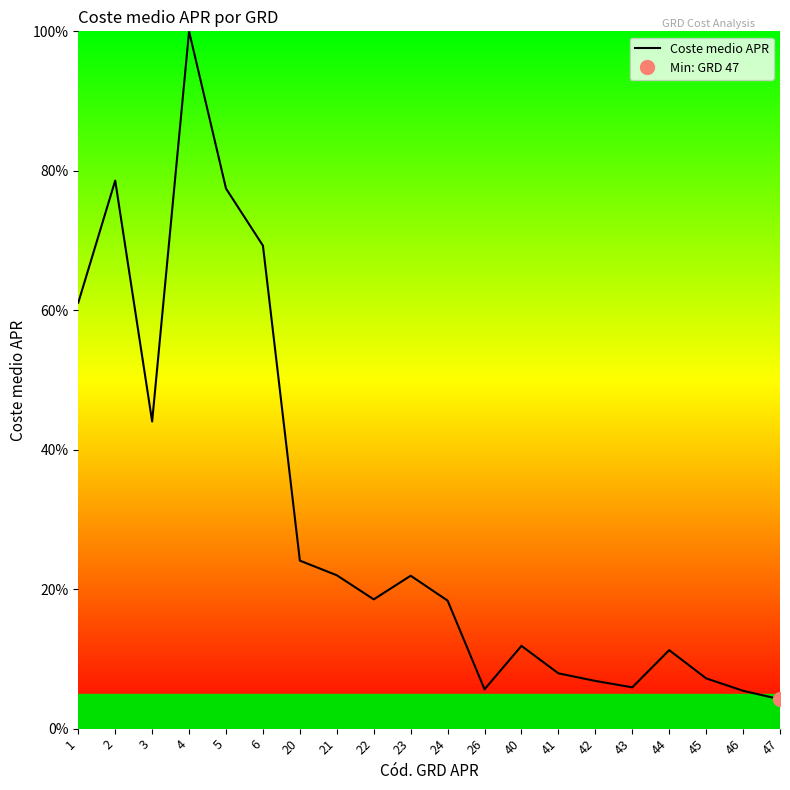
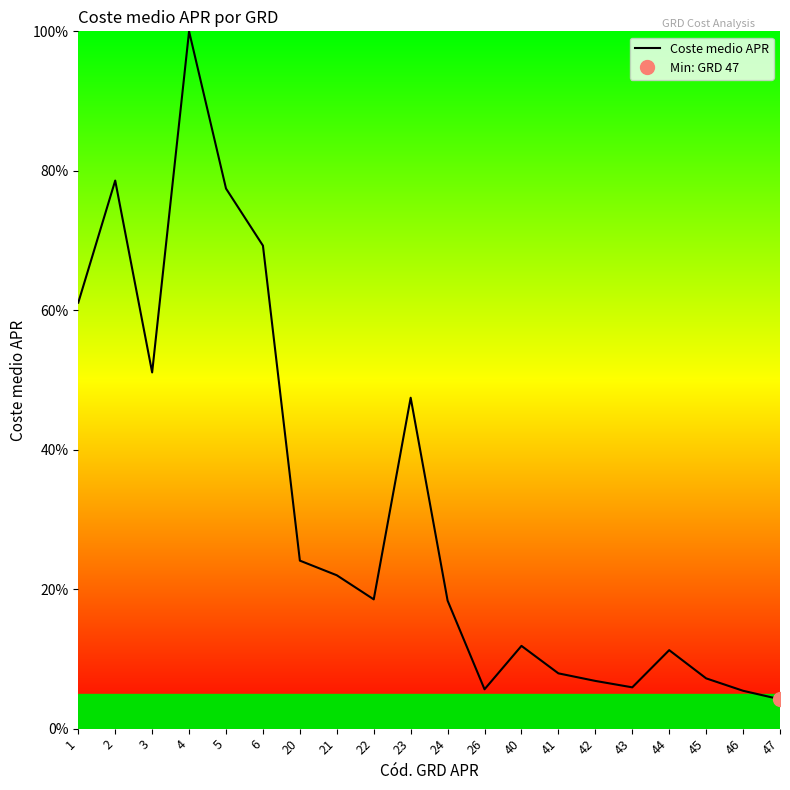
  {
    "Coste medio APR": {
      "1": "61%",
      "2": "79%",
-     "3": "44%",
+     "3": "51%",
      "4": "100%",
      "5": "77%",
      "6": "69%",
      "20": "24%",
      "21": "22%",
      "22": "19%",
-     "23": "22%",
+     "23": "47%",
      "24": "18%",
      "26": "6%",
      "40": "12%",
      "41": "8%",
      "42": "7%",
      "43": "6%",
      "44": "11%",
      "45": "7%",
      "46": "5%"
    }
  }
